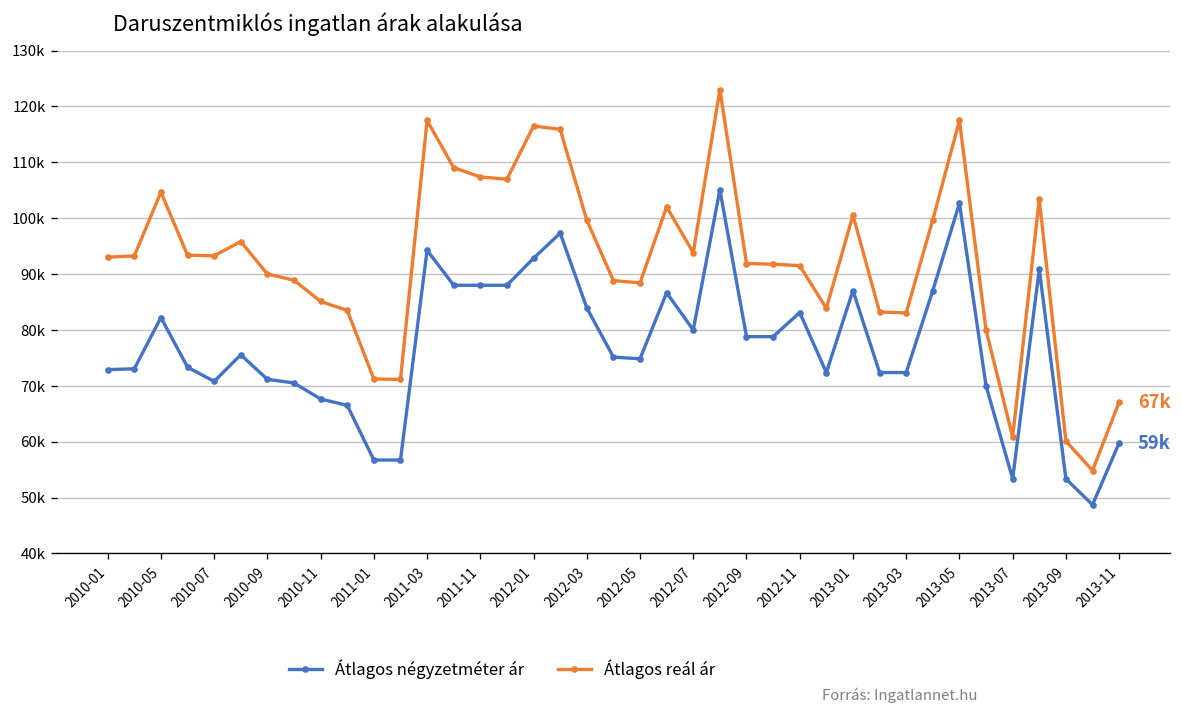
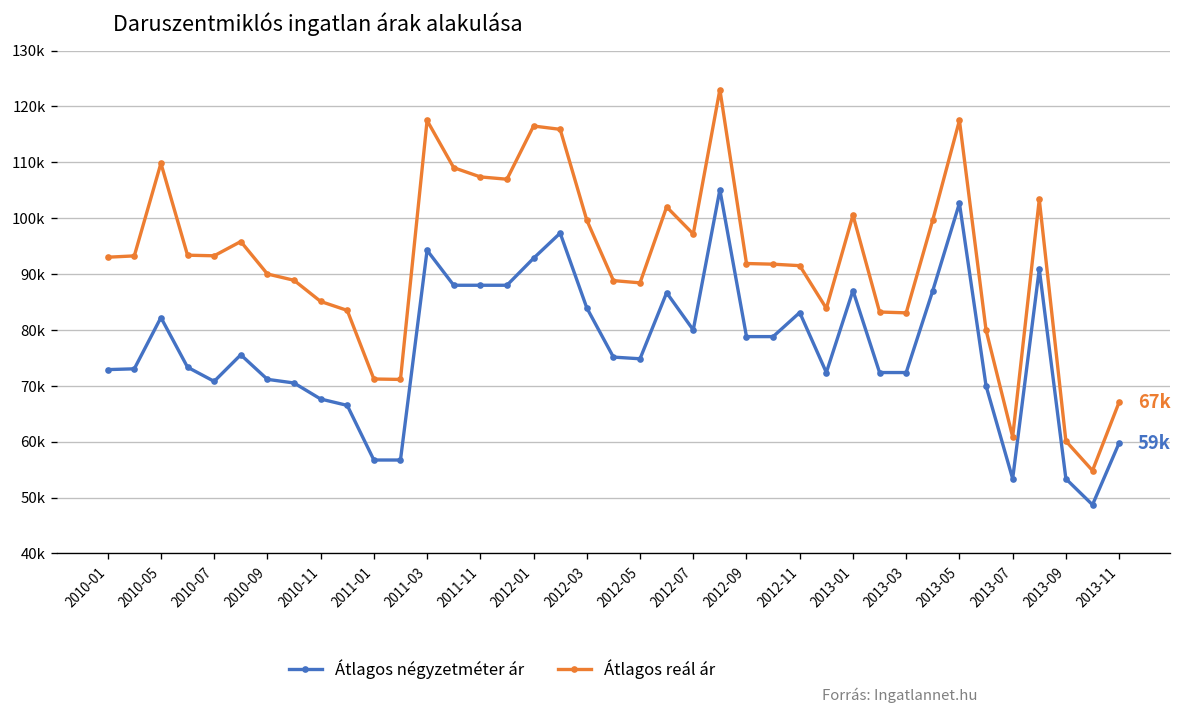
  {
    "Átlagos négyzetméter ár": {
      "2010-01": 73000,
      "2010-05": 82000,
      "2010-07": 71000,
      "2010-09": 71000,
      "2010-11": 68000,
      "2011-01": 57000,
      "2011-03": 94000,
      "2011-11": 88000,
      "2012-01": 93000,
      "2012-03": 84000,
      "2012-05": 75000,
      "2012-07": 80000,
      "2012-09": 79000,
      "2012-11": 83000,
      "2013-01": 87000,
      "2013-03": 72000,
      "2013-05": 103000,
      "2013-07": 53000,
      "2013-09": 53000
    },
    "Átlagos reál ár": {
      "2010-01": 93000,
-     "2010-05": 105000,
+     "2010-05": 110000,
      "2010-07": 93000,
      "2010-09": 90000,
      "2010-11": 85000,
      "2011-01": 71000,
      "2011-03": 117000,
      "2011-11": 107000,
      "2012-01": 116000,
      "2012-03": 100000,
      "2012-05": 88000,
-     "2012-07": 94000,
+     "2012-07": 97000,
      "2012-09": 92000,
      "2012-11": 92000,
      "2013-01": 101000,
      "2013-03": 83000,
      "2013-05": 117000,
      "2013-07": 61000,
      "2013-09": 60000
    }
  }
